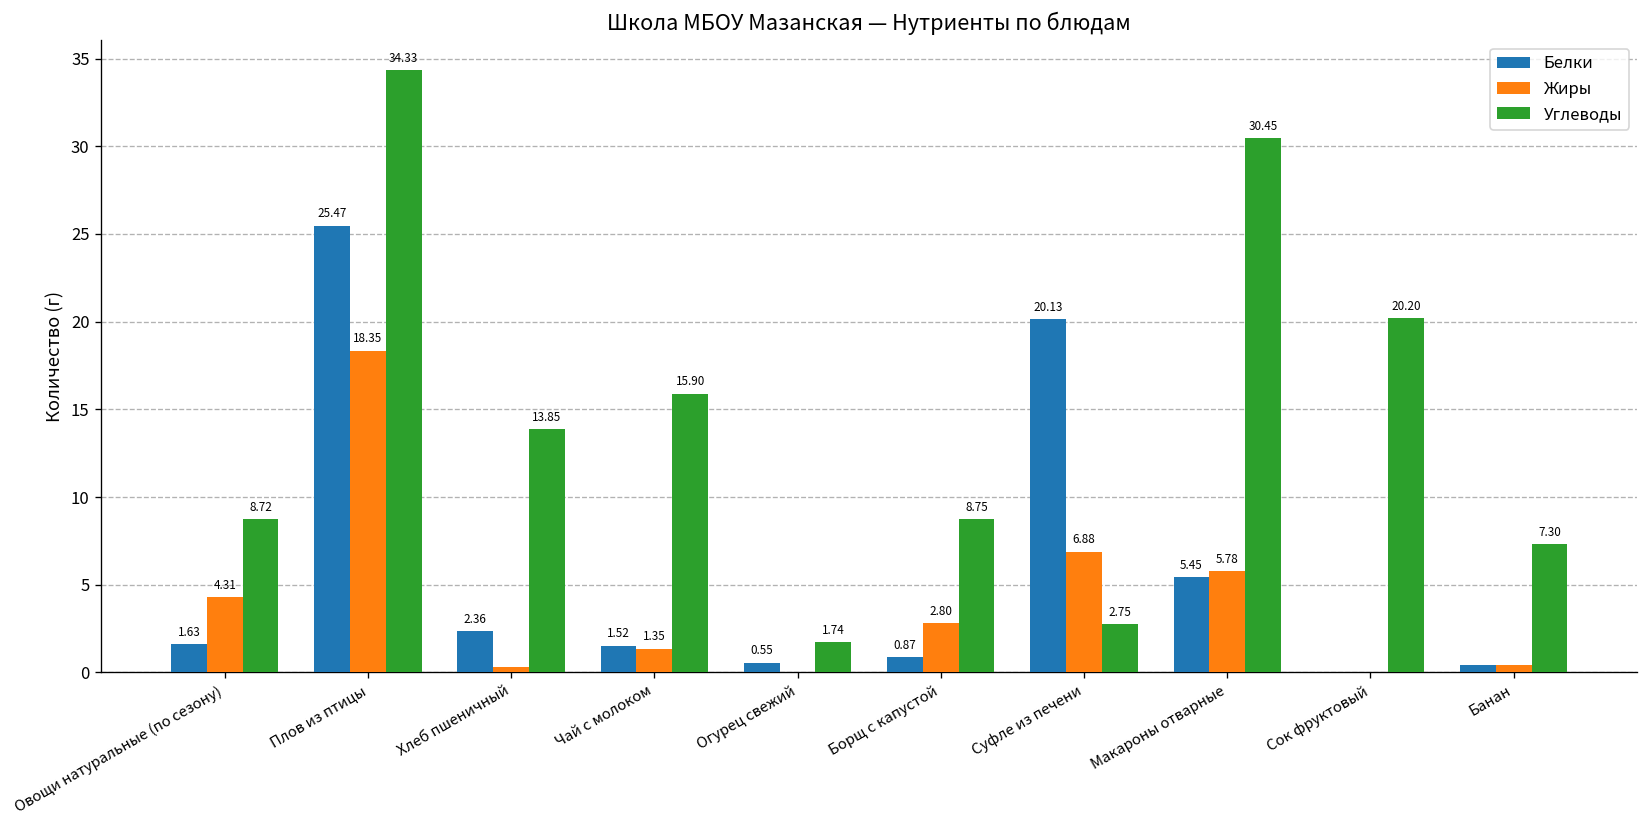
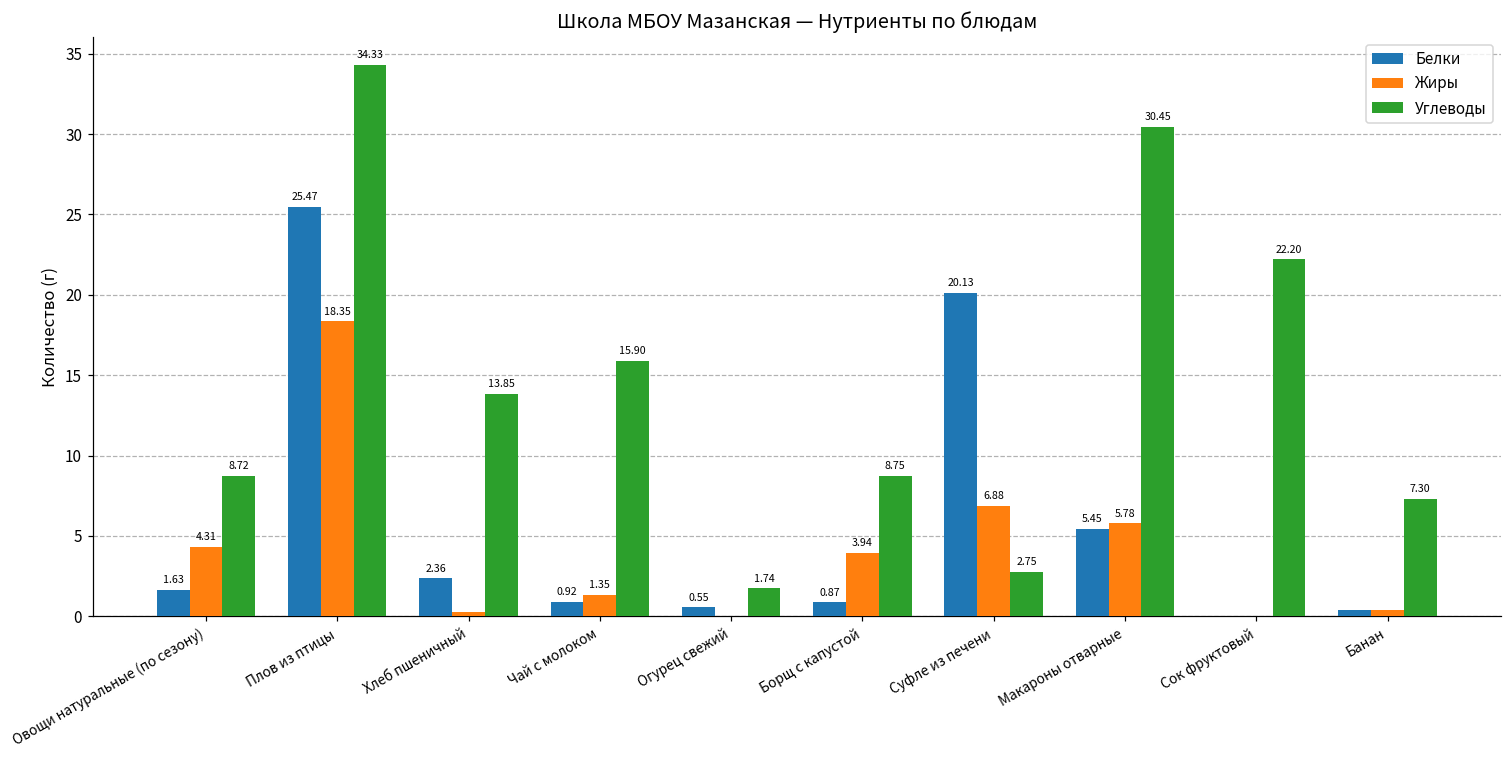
  {
    "Белки": {
      "Овощи натуральные (по сезону)": 1.63,
      "Плов из птицы": 25.47,
      "Хлеб пшеничный": 2.36,
-     "Чай с молоком": 1.52,
+     "Чай с молоком": 0.92,
      "Огурец свежий": 0.55,
      "Борщ с капустой": 0.87,
      "Суфле из печени": 20.13,
      "Макароны отварные": 5.45
    },
    "Жиры": {
      "Овощи натуральные (по сезону)": 4.31,
      "Плов из птицы": 18.35,
      "Чай с молоком": 1.35,
-     "Борщ с капустой": 2.80,
+     "Борщ с капустой": 3.94,
      "Суфле из печени": 6.88,
      "Макароны отварные": 5.78
    },
    "Углеводы": {
      "Овощи натуральные (по сезону)": 8.72,
      "Плов из птицы": 34.33,
      "Хлеб пшеничный": 13.85,
      "Чай с молоком": 15.90,
      "Огурец свежий": 1.74,
      "Борщ с капустой": 8.75,
      "Суфле из печени": 2.75,
      "Макароны отварные": 30.45,
-     "Сок фруктовый": 20.20,
+     "Сок фруктовый": 22.20,
      "Банан": 7.30
    }
  }
